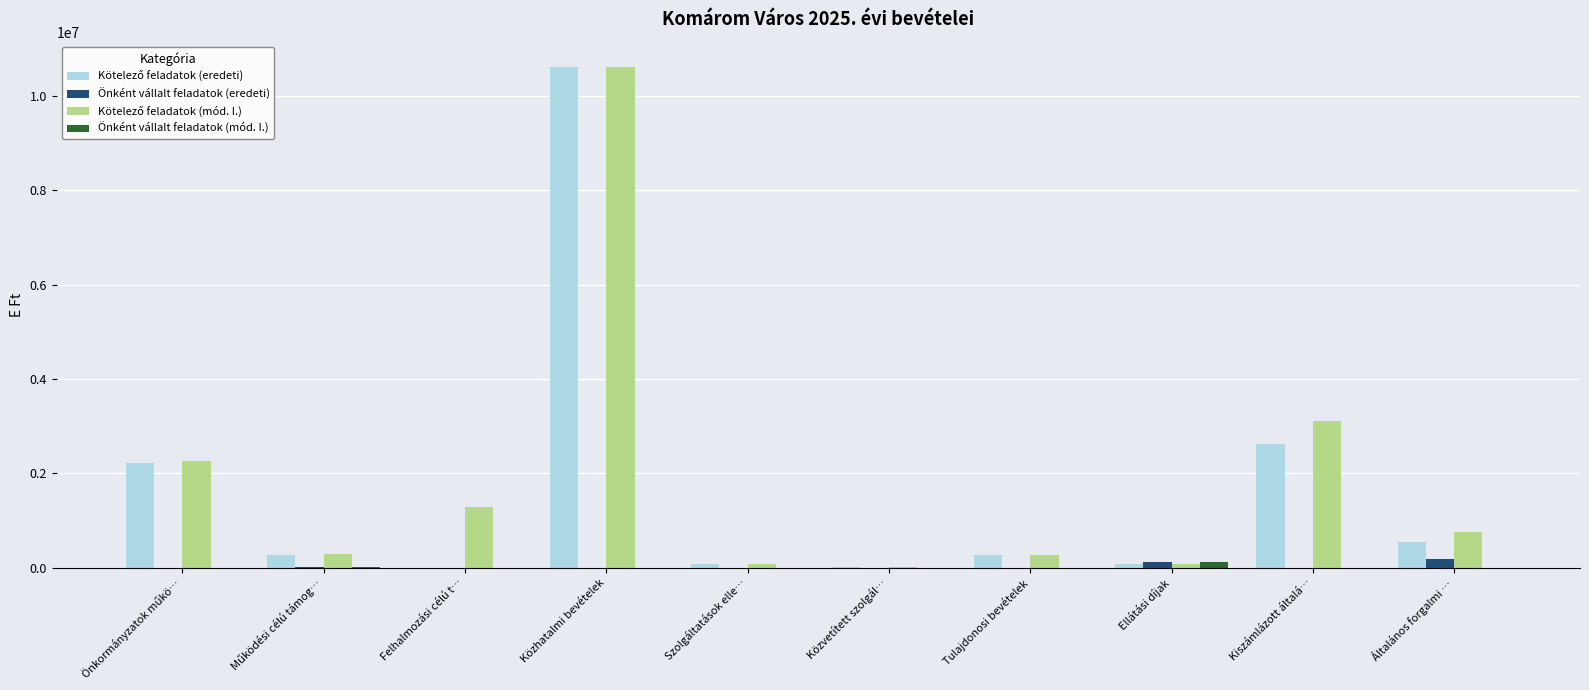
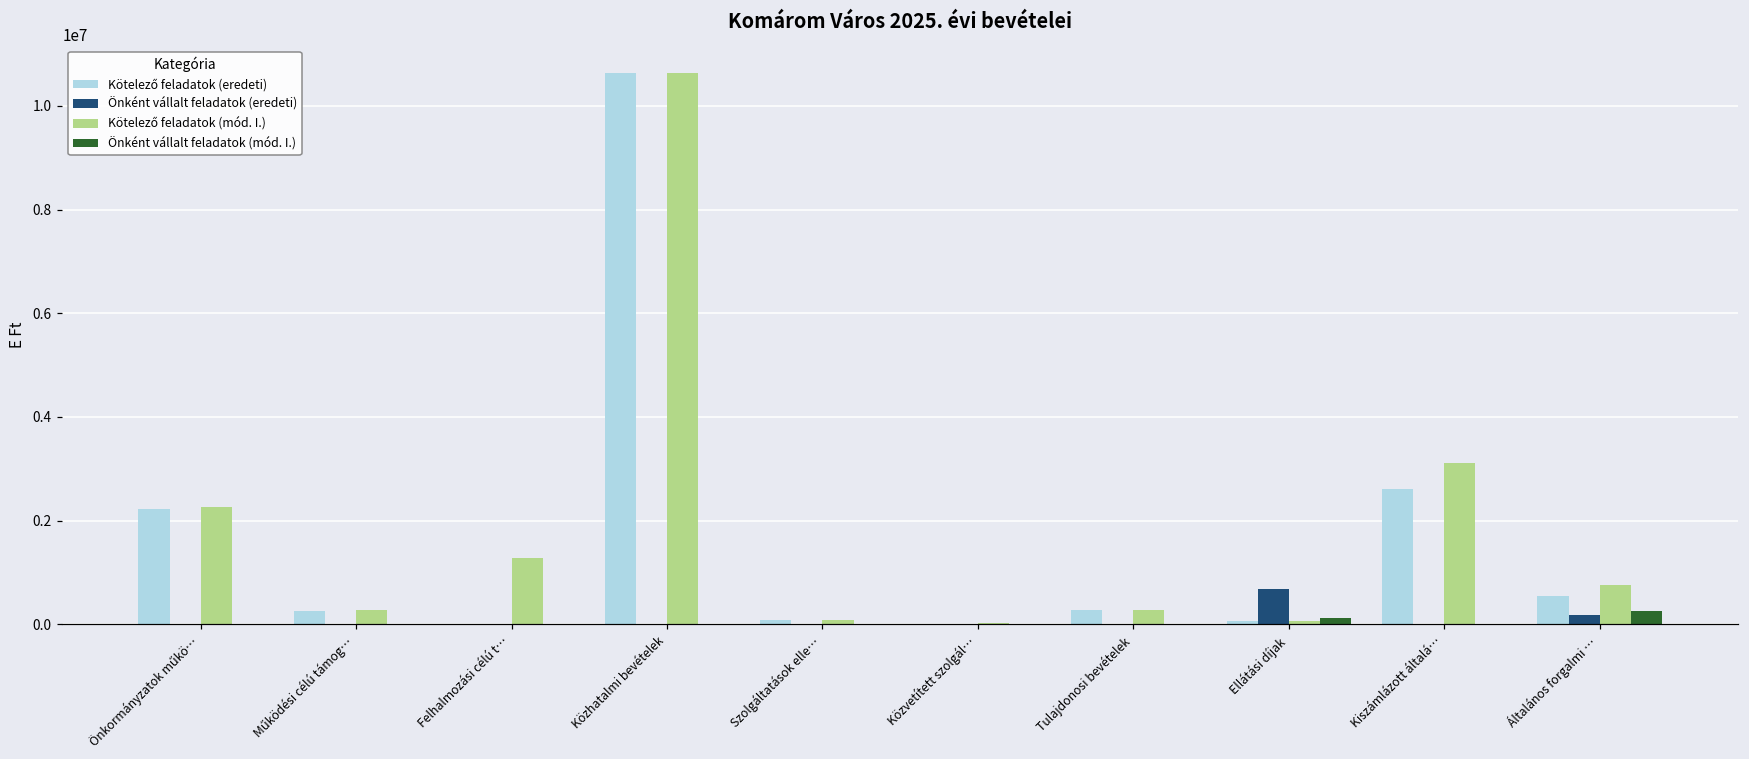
  {
    "Kötelező feladatok (eredeti)": {
      "Önkormányzatok műkö…": 2200000,
      "Működési célú támog…": 300000,
      "Felhalmozási célú t…": 0,
      "Közhatalmi bevételek": 10600000,
      "Szolgáltatások elle…": 100000,
      "Tulajdonosi bevételek": 300000,
      "Ellátási díjak": 100000,
      "Kiszámlázott általá…": 2600000,
      "Általános forgalmi …": 500000
    },
    "Önként vállalt feladatok (eredeti)": {
      "Önkormányzatok műkö…": 0,
      "Felhalmozási célú t…": 0,
      "Közhatalmi bevételek": 0,
      "Közvetített szolgál…": 0,
      "Tulajdonosi bevételek": 0,
-     "Ellátási díjak": 100000,
+     "Ellátási díjak": 700000,
      "Kiszámlázott általá…": 0,
      "Általános forgalmi …": 200000
    },
    "Kötelező feladatok (mód. I.)": {
      "Önkormányzatok műkö…": 2300000,
      "Működési célú támog…": 300000,
      "Felhalmozási célú t…": 1300000,
      "Közhatalmi bevételek": 10600000,
      "Szolgáltatások elle…": 100000,
      "Tulajdonosi bevételek": 300000,
      "Ellátási díjak": 100000,
      "Kiszámlázott általá…": 3100000,
      "Általános forgalmi …": 800000
    },
    "Önként vállalt feladatok (mód. I.)": {
      "Önkormányzatok műkö…": 0,
      "Felhalmozási célú t…": 0,
      "Közhatalmi bevételek": 0,
      "Közvetített szolgál…": 0,
      "Tulajdonosi bevételek": 0,
      "Ellátási díjak": 100000,
      "Kiszámlázott általá…": 0,
-     "Általános forgalmi …": 0
+     "Általános forgalmi …": 300000
    }
  }
